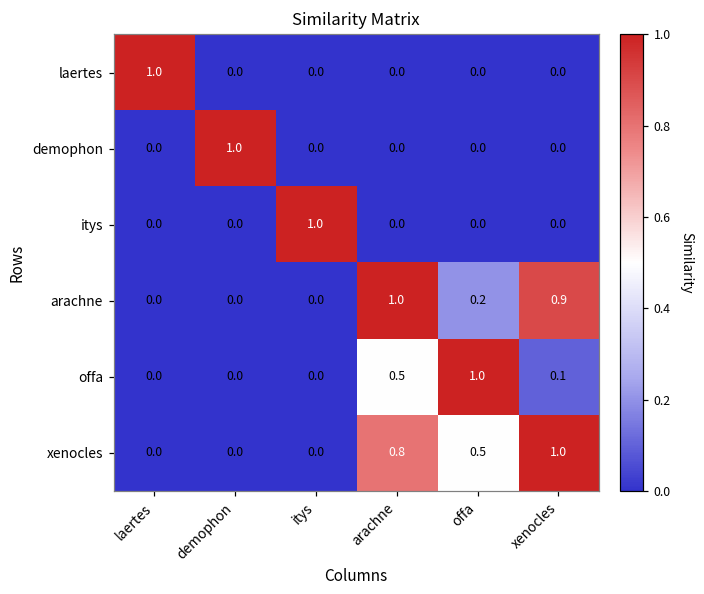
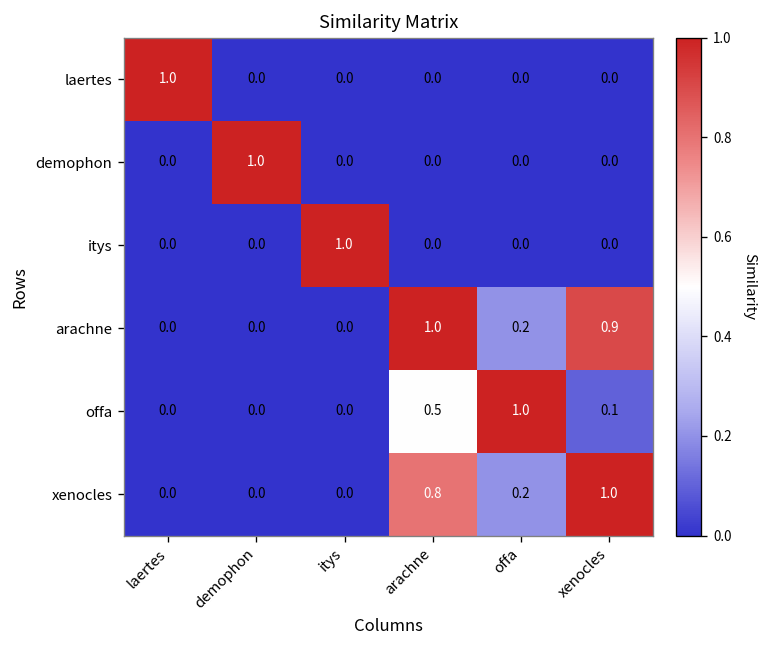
  {
    "laertes": {
      "laertes": 1.0,
      "demophon": 0.0,
      "itys": 0.0,
      "arachne": 0.0,
      "offa": 0.0,
      "xenocles": 0.0
    },
    "demophon": {
      "laertes": 0.0,
      "demophon": 1.0,
      "itys": 0.0,
      "arachne": 0.0,
      "offa": 0.0,
      "xenocles": 0.0
    },
    "itys": {
      "laertes": 0.0,
      "demophon": 0.0,
      "itys": 1.0,
      "arachne": 0.0,
      "offa": 0.0,
      "xenocles": 0.0
    },
    "arachne": {
      "laertes": 0.0,
      "demophon": 0.0,
      "itys": 0.0,
      "arachne": 1.0,
      "offa": 0.2,
      "xenocles": 0.9
    },
    "offa": {
      "laertes": 0.0,
      "demophon": 0.0,
      "itys": 0.0,
      "arachne": 0.5,
      "offa": 1.0,
      "xenocles": 0.1
    },
    "xenocles": {
      "laertes": 0.0,
      "demophon": 0.0,
      "itys": 0.0,
      "arachne": 0.8,
-     "offa": 0.5,
+     "offa": 0.2,
      "xenocles": 1.0
    }
  }
